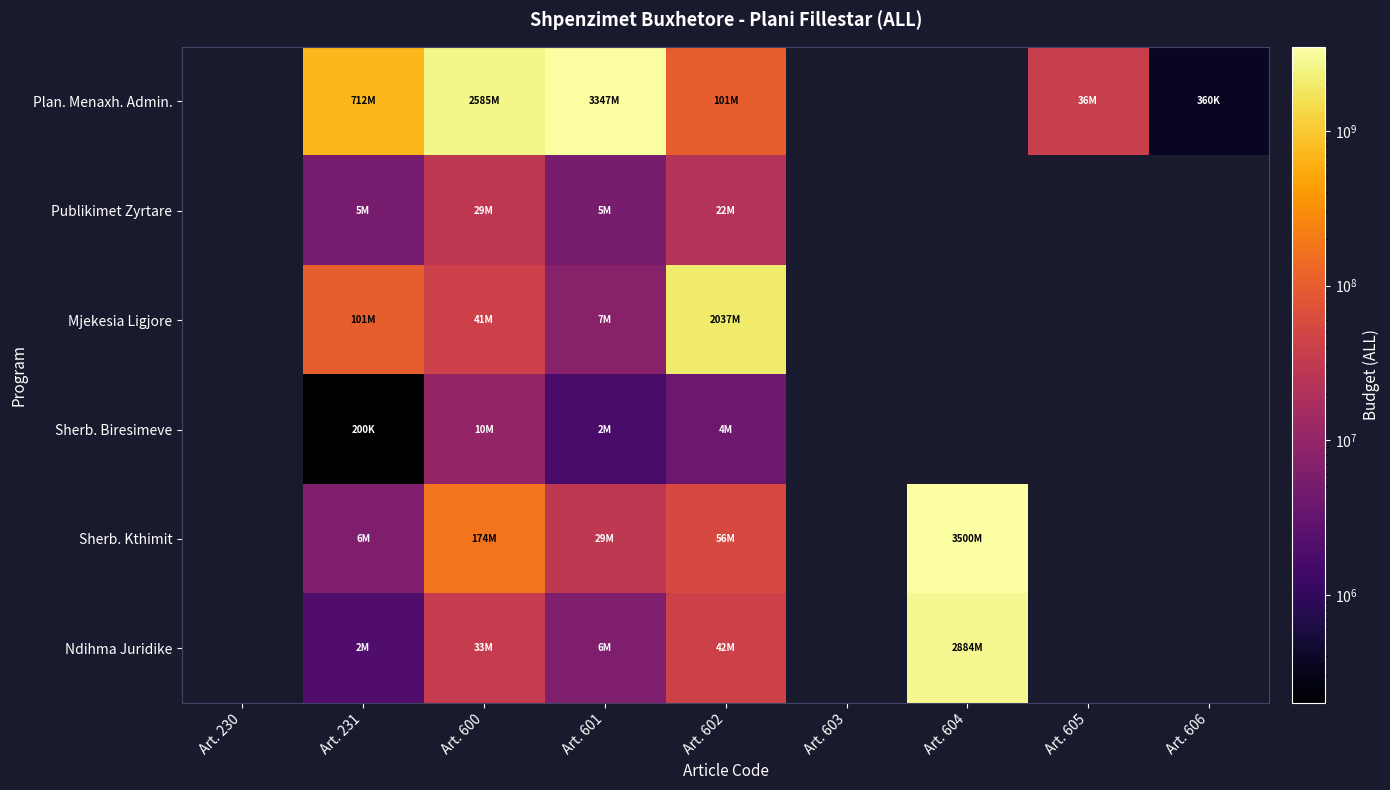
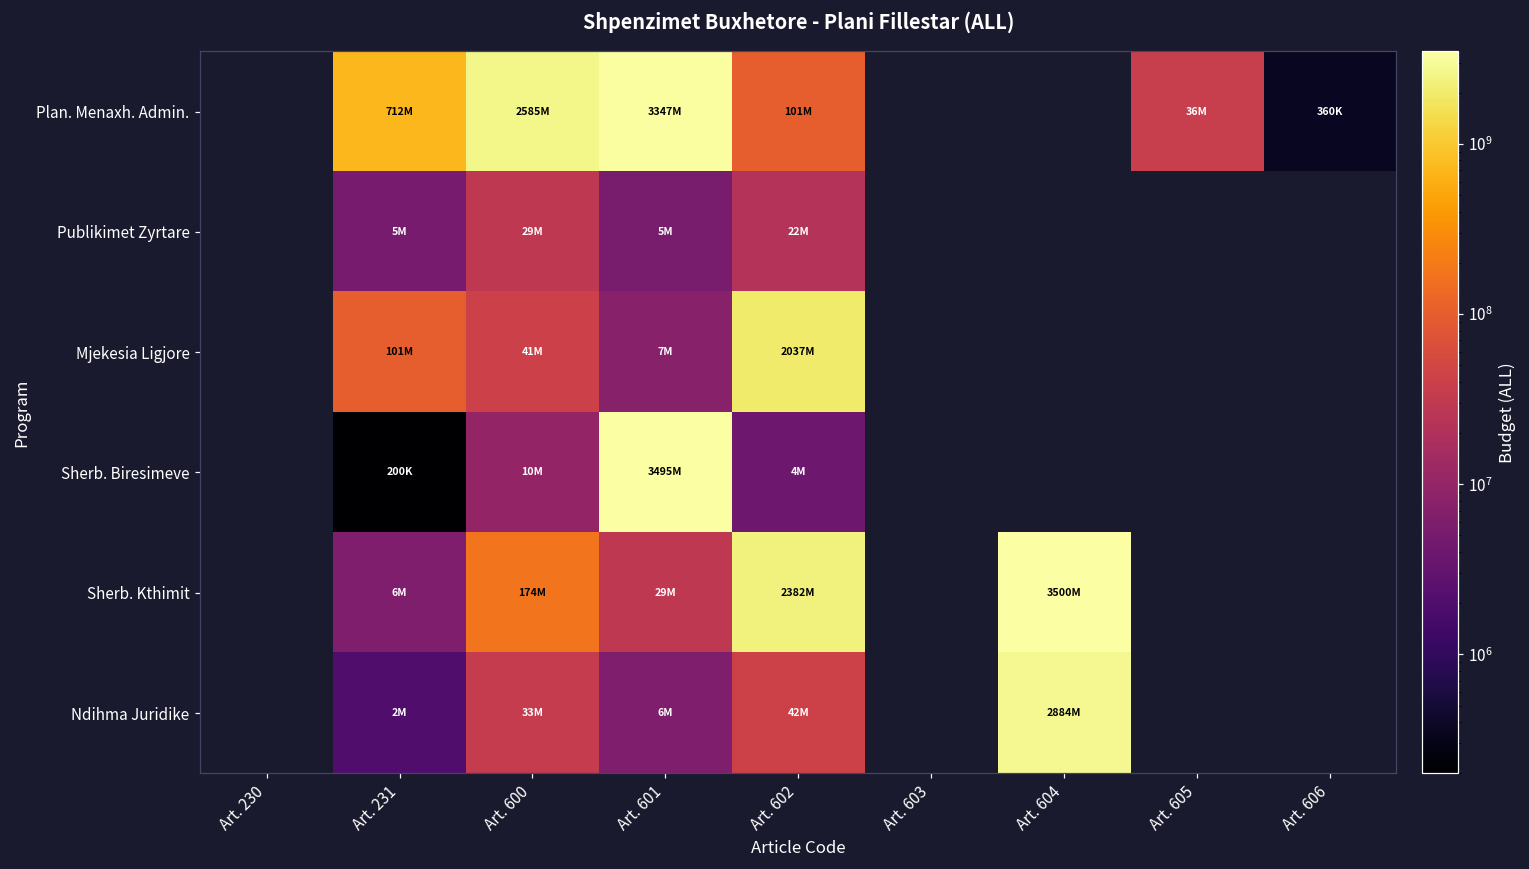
  {
    "Plan. Menaxh. Admin.": {
      "Art. 231": "712M",
      "Art. 600": "2585M",
      "Art. 601": "3347M",
      "Art. 602": "101M",
      "Art. 605": "36M",
      "Art. 606": "360K"
    },
    "Publikimet Zyrtare": {
      "Art. 231": "5M",
      "Art. 600": "29M",
      "Art. 601": "5M",
      "Art. 602": "22M"
    },
    "Mjekesia Ligjore": {
      "Art. 231": "101M",
      "Art. 600": "41M",
      "Art. 601": "7M",
      "Art. 602": "2037M"
    },
    "Sherb. Biresimeve": {
      "Art. 231": "200K",
      "Art. 600": "10M",
-     "Art. 601": "2M",
+     "Art. 601": "3495M",
      "Art. 602": "4M"
    },
    "Sherb. Kthimit": {
      "Art. 231": "6M",
      "Art. 600": "174M",
      "Art. 601": "29M",
-     "Art. 602": "56M",
+     "Art. 602": "2382M",
      "Art. 604": "3500M"
    },
    "Ndihma Juridike": {
      "Art. 231": "2M",
      "Art. 600": "33M",
      "Art. 601": "6M",
      "Art. 602": "42M",
      "Art. 604": "2884M"
    }
  }
